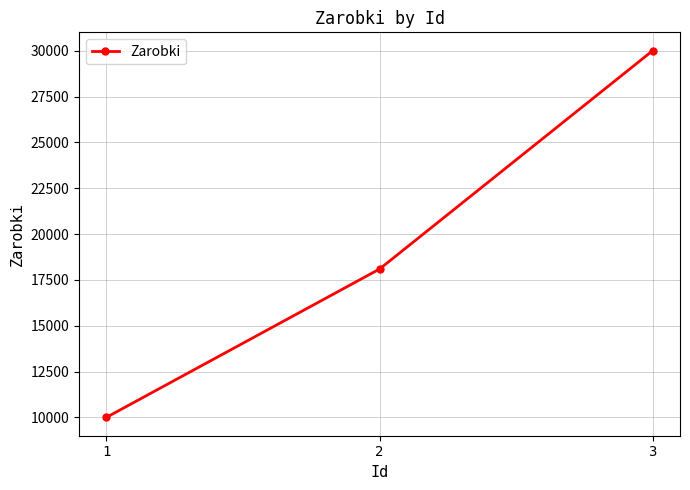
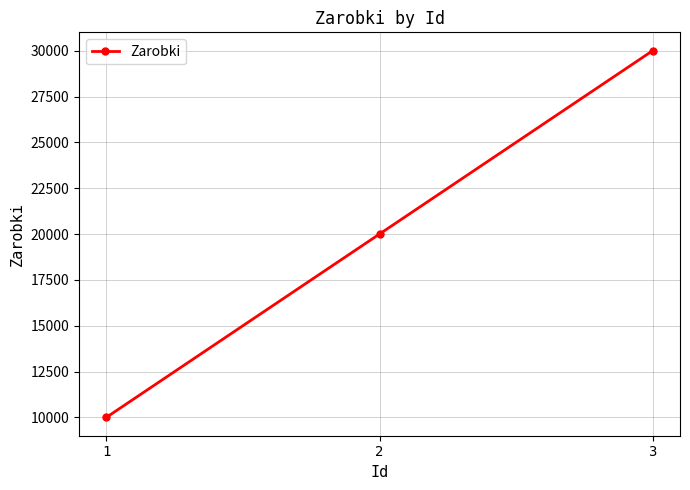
  {
    "1": 10000,
-   "2": 18100,
+   "2": 20000,
    "3": 30000
  }
